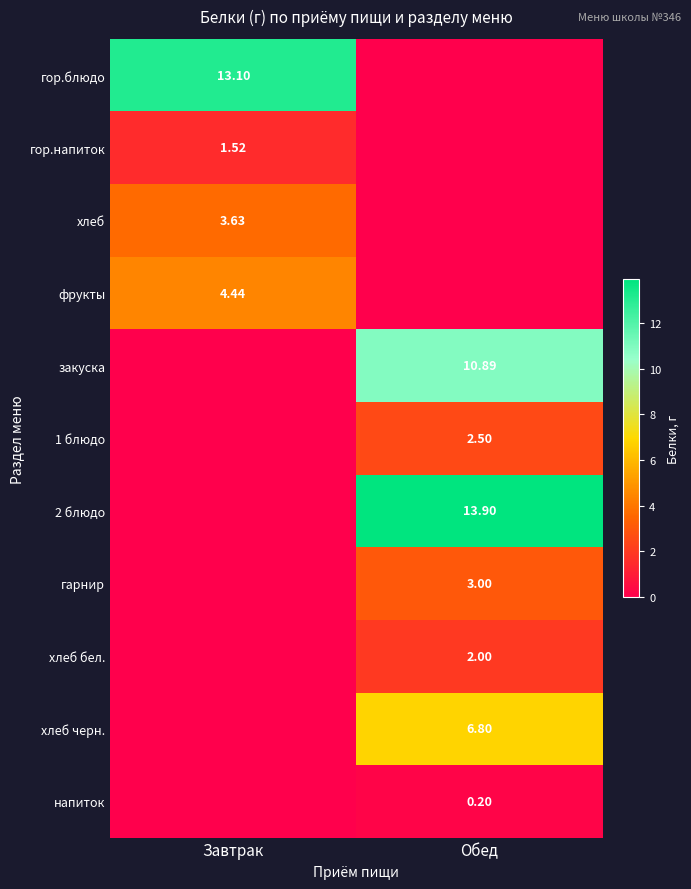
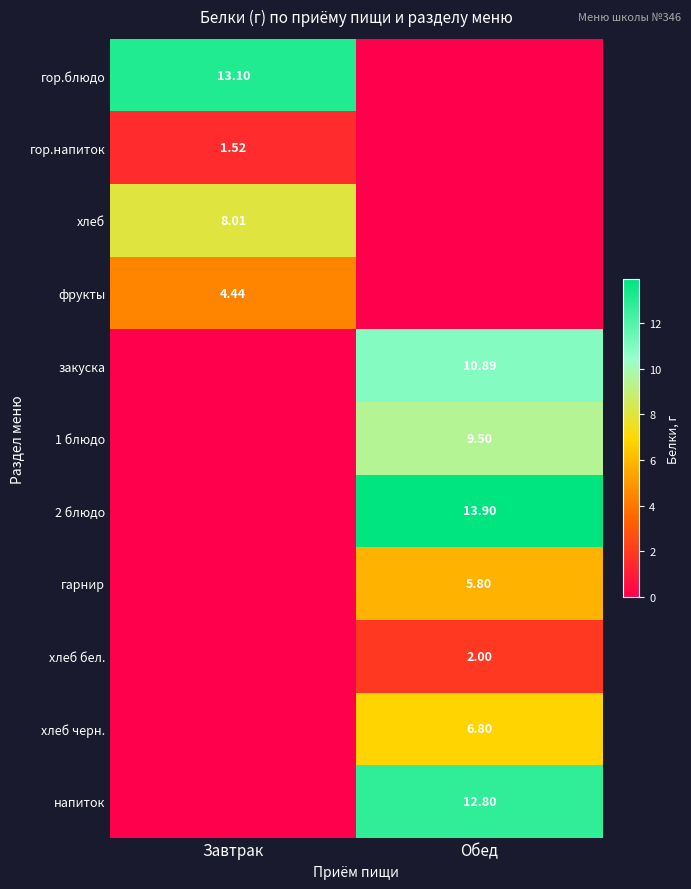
  {
    "гор.блюдо": {
      "Завтрак": 13.10
    },
    "гор.напиток": {
      "Завтрак": 1.52
    },
    "хлеб": {
-     "Завтрак": 3.63
+     "Завтрак": 8.01
    },
    "фрукты": {
      "Завтрак": 4.44
    },
    "закуска": {
      "Обед": 10.89
    },
    "1 блюдо": {
-     "Обед": 2.50
+     "Обед": 9.50
    },
    "2 блюдо": {
      "Обед": 13.90
    },
    "гарнир": {
-     "Обед": 3.00
+     "Обед": 5.80
    },
    "хлеб бел.": {
      "Обед": 2.00
    },
    "хлеб черн.": {
      "Обед": 6.80
    },
    "напиток": {
-     "Обед": 0.20
+     "Обед": 12.80
    }
  }
